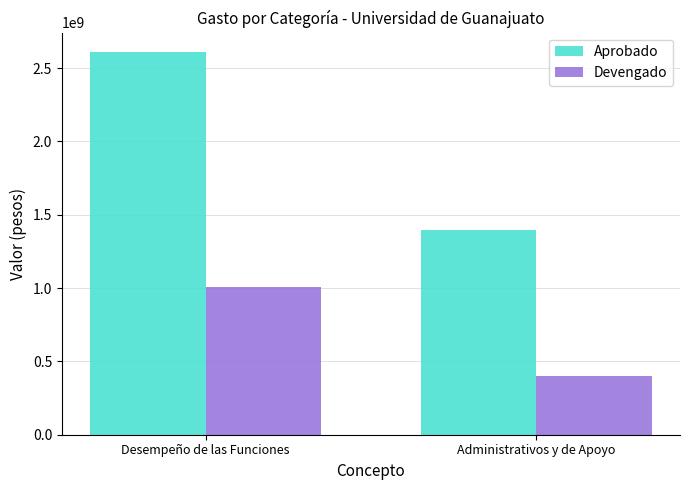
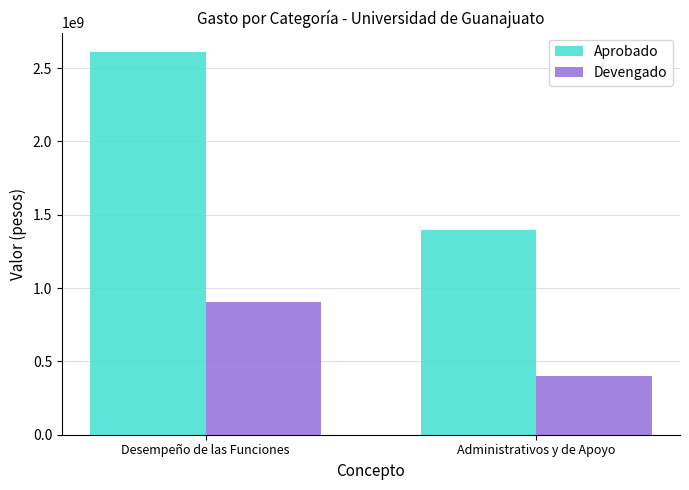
  {
    "Aprobado": {
      "Desempeño de las Funciones": 2610000000,
      "Administrativos y de Apoyo": 1400000000
    },
    "Devengado": {
-     "Desempeño de las Funciones": 1010000000,
+     "Desempeño de las Funciones": 910000000,
      "Administrativos y de Apoyo": 400000000
    }
  }
